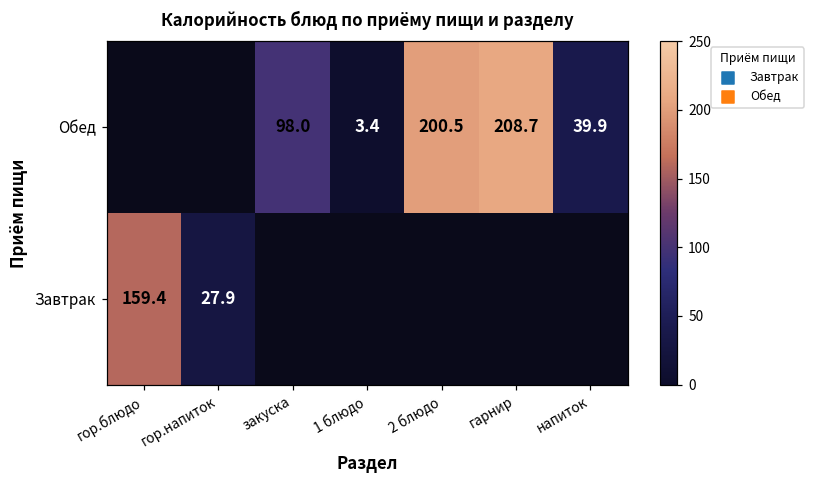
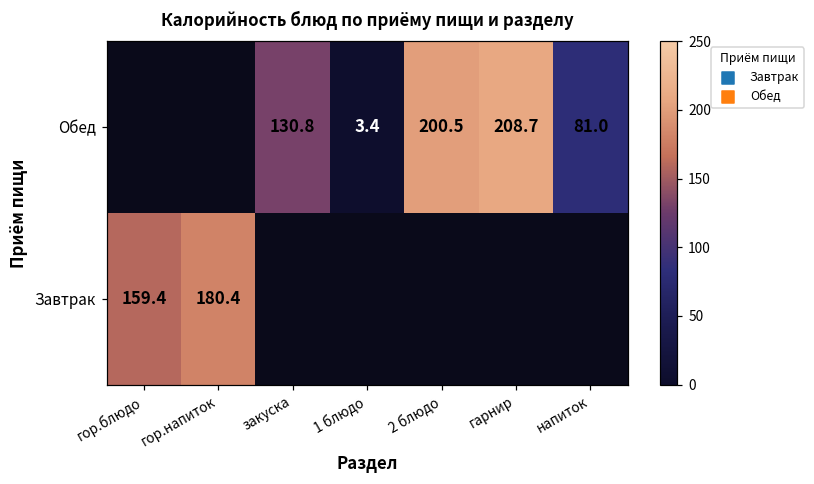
  {
    "Обед": {
-     "закуска": 98.0,
+     "закуска": 130.8,
      "1 блюдо": 3.4,
      "2 блюдо": 200.5,
      "гарнир": 208.7,
-     "напиток": 39.9
+     "напиток": 81.0
    },
    "Завтрак": {
      "гор.блюдо": 159.4,
-     "гор.напиток": 27.9
+     "гор.напиток": 180.4
    }
  }
